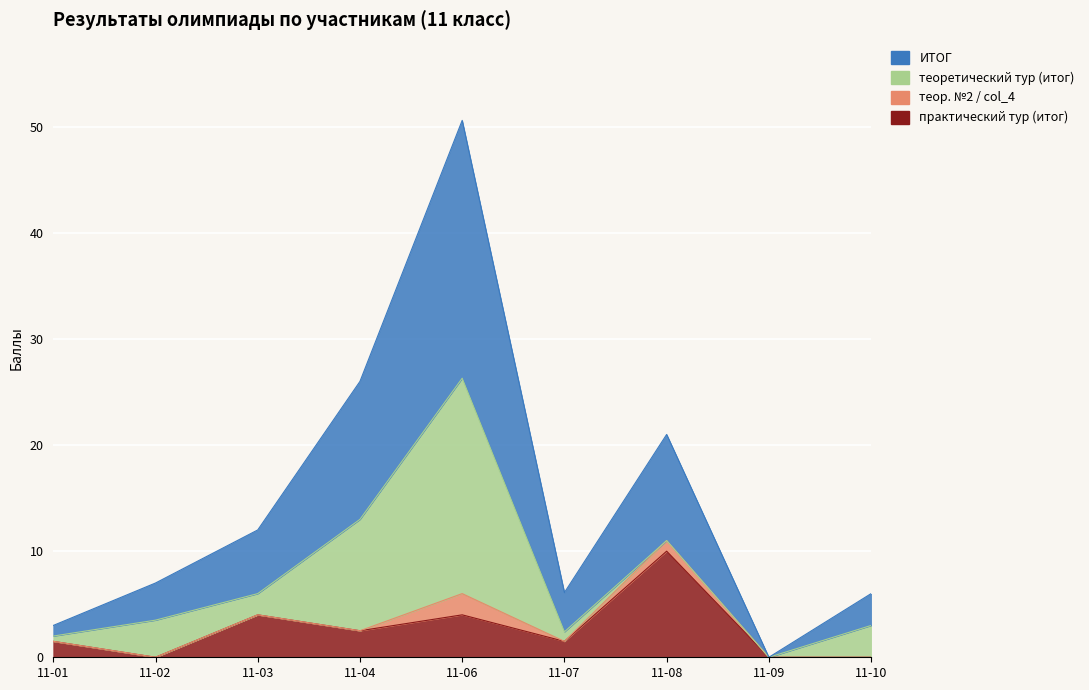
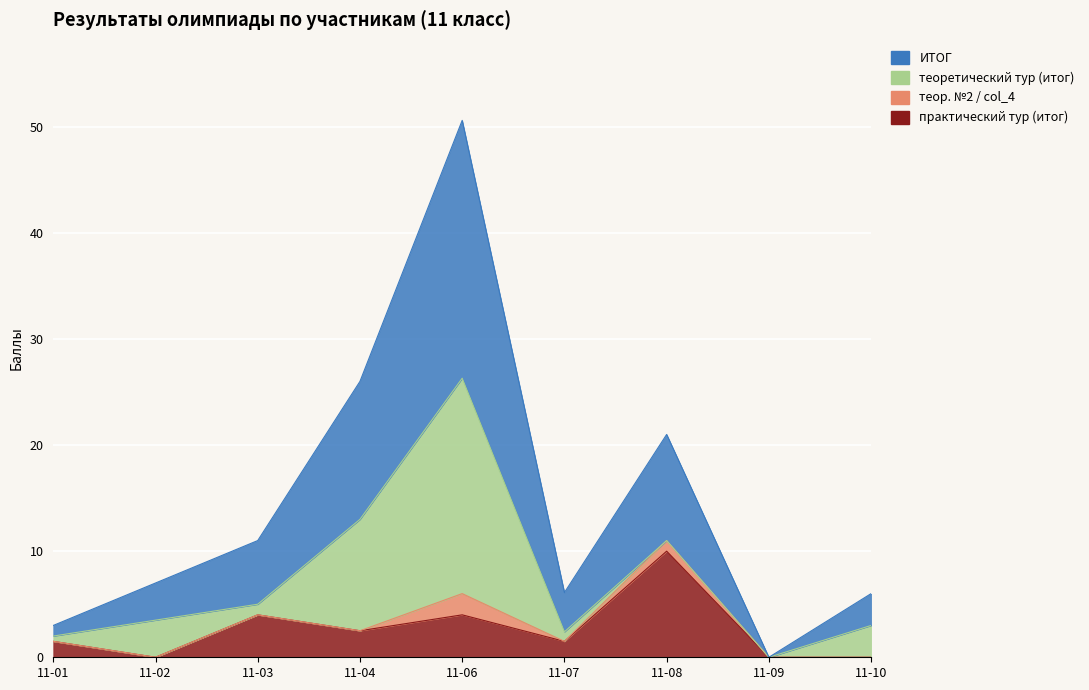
  {
    "практический тур (итог)": {
      "11-06": 4,
      "11-08": 10
    },
    "теор. №2 / col_4": {
      "11-06": 6
    },
    "теоретический тур (итог)": {
      "11-01": 0.5,
      "11-02": 3.5,
-     "11-03": 2,
+     "11-03": 1,
      "11-04": 10.5,
      "11-06": 20.3,
      "11-07": 1,
      "11-10": 3
    },
    "ИТОГ": {
      "11-01": 1,
      "11-02": 3.5,
      "11-03": 6,
      "11-04": 13,
      "11-06": 24.3,
      "11-07": 3.7,
      "11-08": 10,
      "11-10": 3
    }
  }
